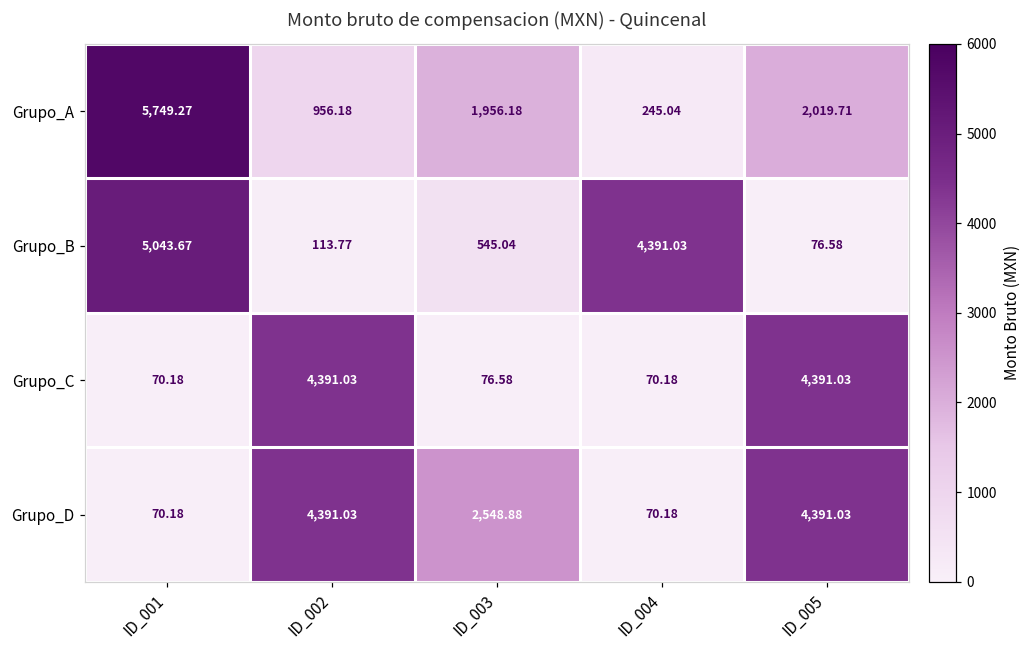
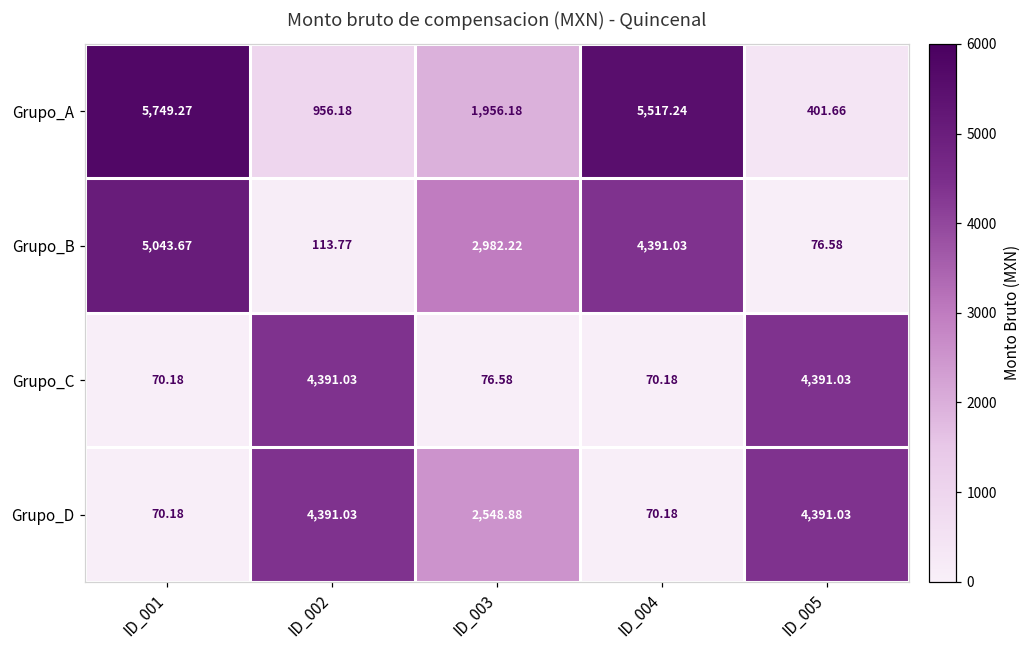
  {
    "Grupo_A": {
      "ID_001": "5,749.27",
      "ID_002": "956.18",
      "ID_003": "1,956.18",
-     "ID_004": "245.04",
-     "ID_005": "2,019.71"
+     "ID_004": "5,517.24",
+     "ID_005": "401.66"
    },
    "Grupo_B": {
      "ID_001": "5,043.67",
      "ID_002": "113.77",
-     "ID_003": "545.04",
+     "ID_003": "2,982.22",
      "ID_004": "4,391.03",
      "ID_005": "76.58"
    },
    "Grupo_C": {
      "ID_001": "70.18",
      "ID_002": "4,391.03",
      "ID_003": "76.58",
      "ID_004": "70.18",
      "ID_005": "4,391.03"
    },
    "Grupo_D": {
      "ID_001": "70.18",
      "ID_002": "4,391.03",
      "ID_003": "2,548.88",
      "ID_004": "70.18",
      "ID_005": "4,391.03"
    }
  }
